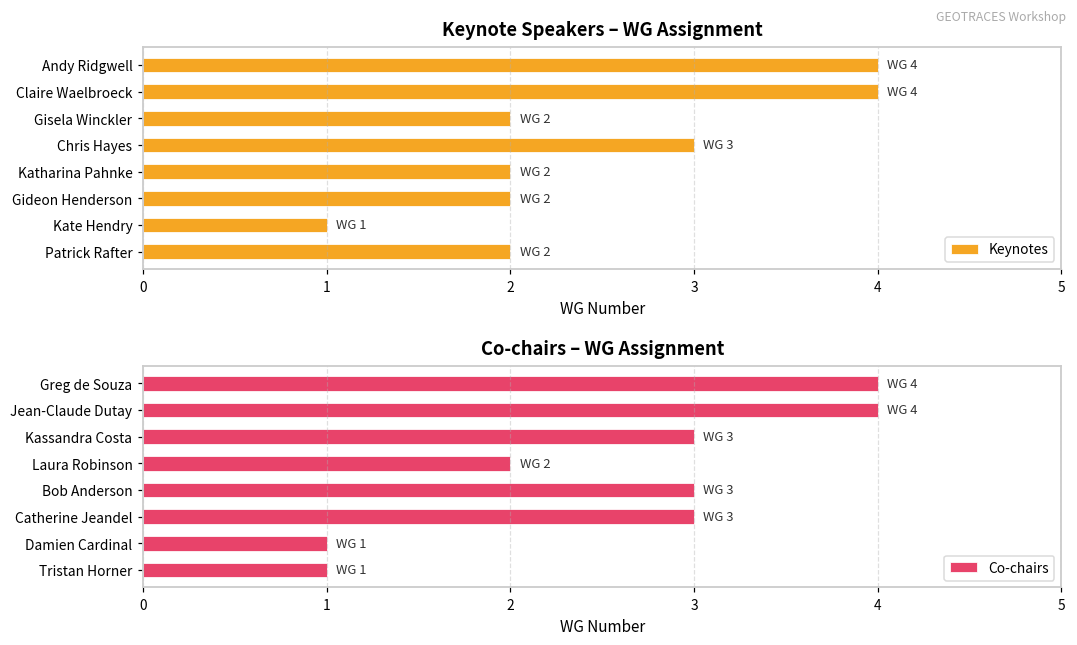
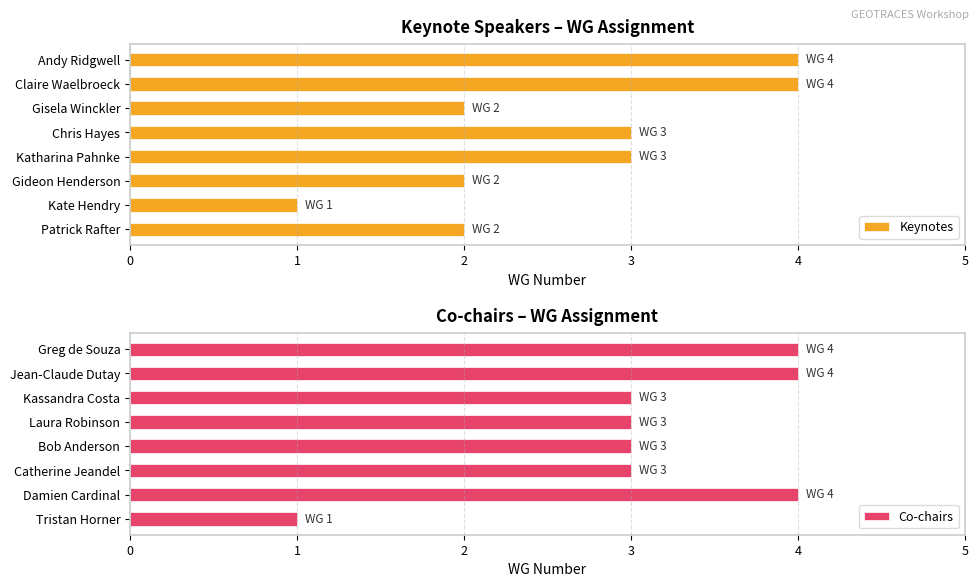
  {
    "Keynote Speakers – WG Assignment": {
      "Andy Ridgwell": 4,
      "Claire Waelbroeck": 4,
      "Gisela Winckler": 2,
      "Chris Hayes": 3,
-     "Katharina Pahnke": 2,
+     "Katharina Pahnke": 3,
      "Gideon Henderson": 2,
      "Kate Hendry": 1,
      "Patrick Rafter": 2
    },
    "Co-chairs – WG Assignment": {
      "Greg de Souza": 4,
      "Jean-Claude Dutay": 4,
      "Kassandra Costa": 3,
-     "Laura Robinson": 2,
+     "Laura Robinson": 3,
      "Bob Anderson": 3,
      "Catherine Jeandel": 3,
-     "Damien Cardinal": 1,
+     "Damien Cardinal": 4,
      "Tristan Horner": 1
    }
  }
